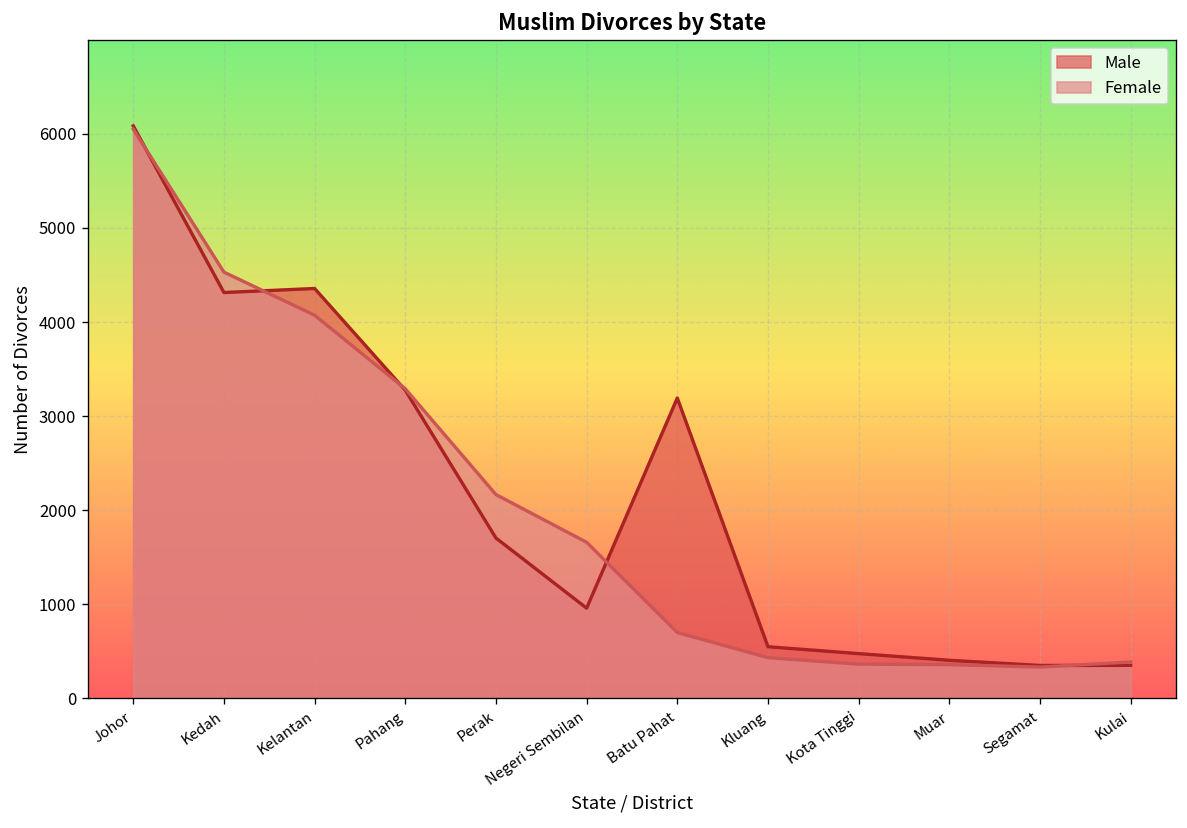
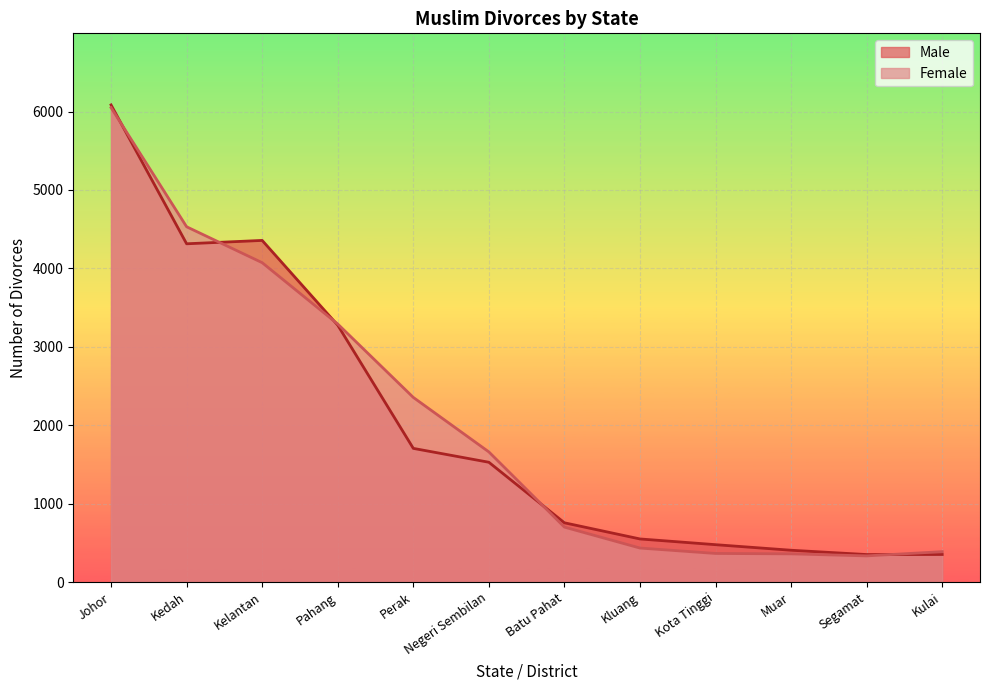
  {
    "Male": {
      "Johor": 6100,
      "Kedah": 4300,
      "Kelantan": 4400,
      "Perak": 1700,
-     "Negeri Sembilan": 1000,
-     "Batu Pahat": 3200,
+     "Negeri Sembilan": 1500,
+     "Batu Pahat": 800,
      "Kluang": 600,
      "Kota Tinggi": 500,
      "Muar": 400,
      "Kulai": 400
    },
    "Female": {
      "Johor": 6100,
      "Kedah": 4500,
      "Kelantan": 4100,
-     "Perak": 2200,
+     "Perak": 2400,
      "Negeri Sembilan": 1700,
      "Batu Pahat": 700,
      "Kluang": 400,
      "Kota Tinggi": 400,
      "Muar": 400,
      "Kulai": 400
    }
  }
